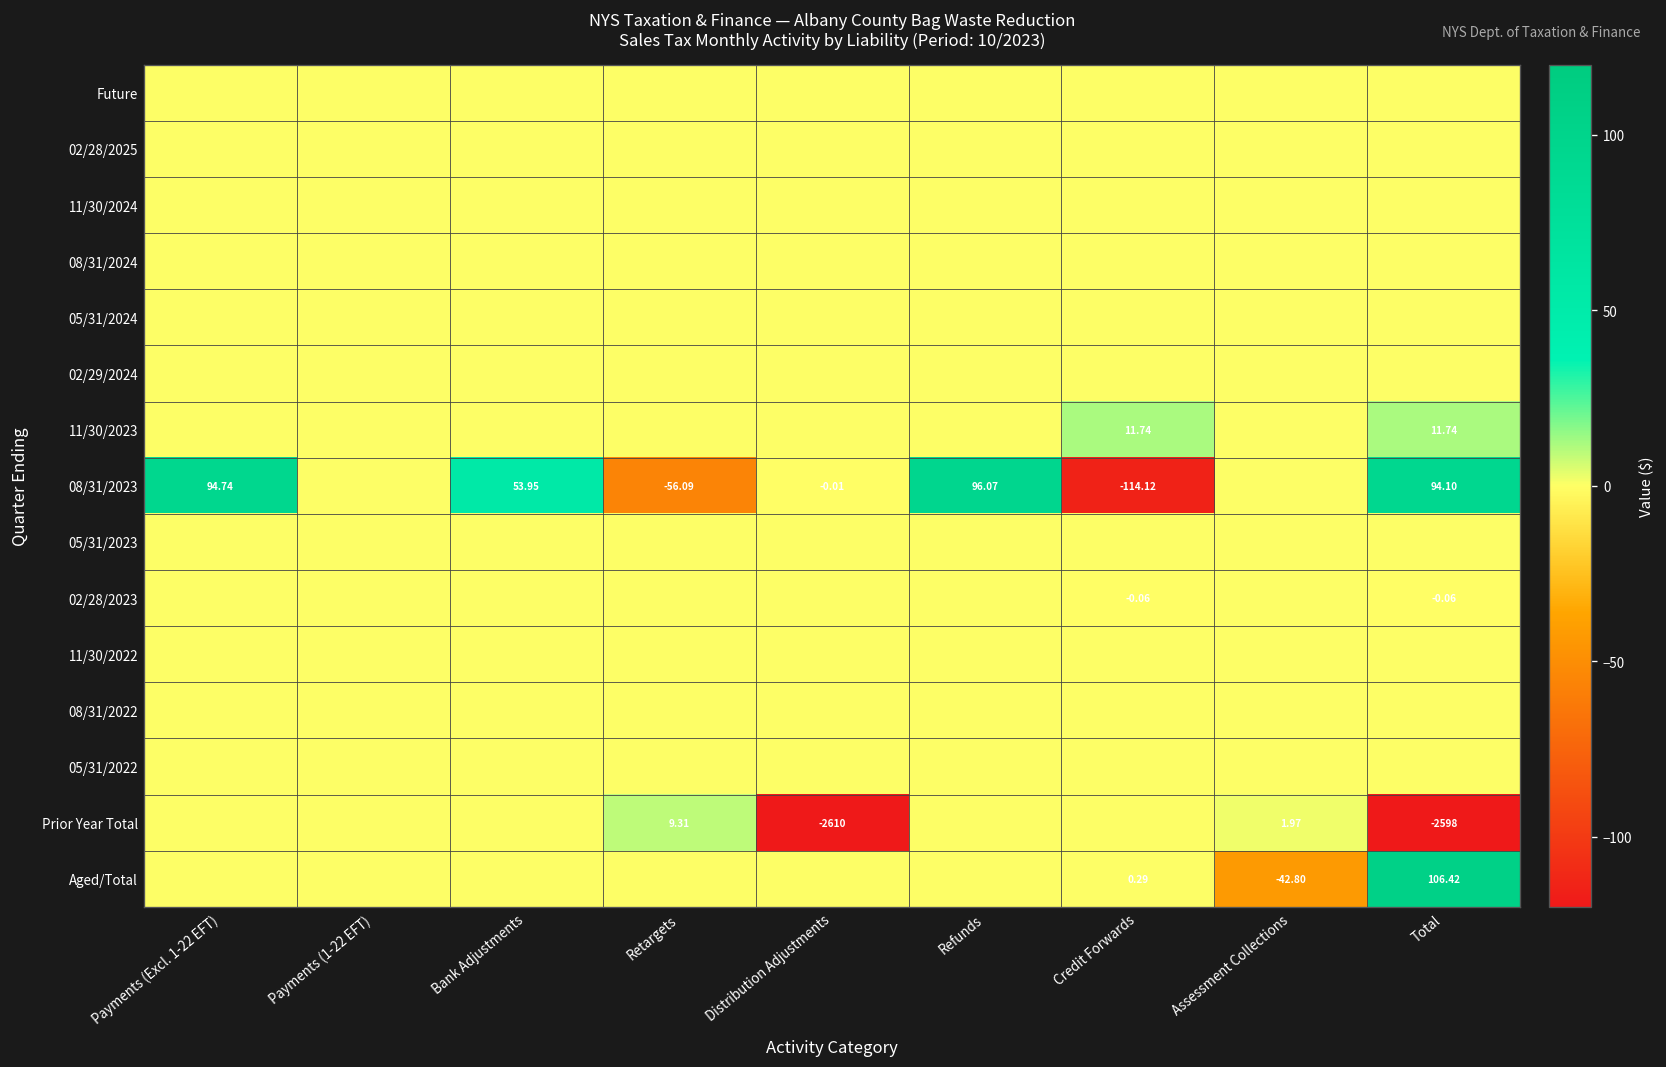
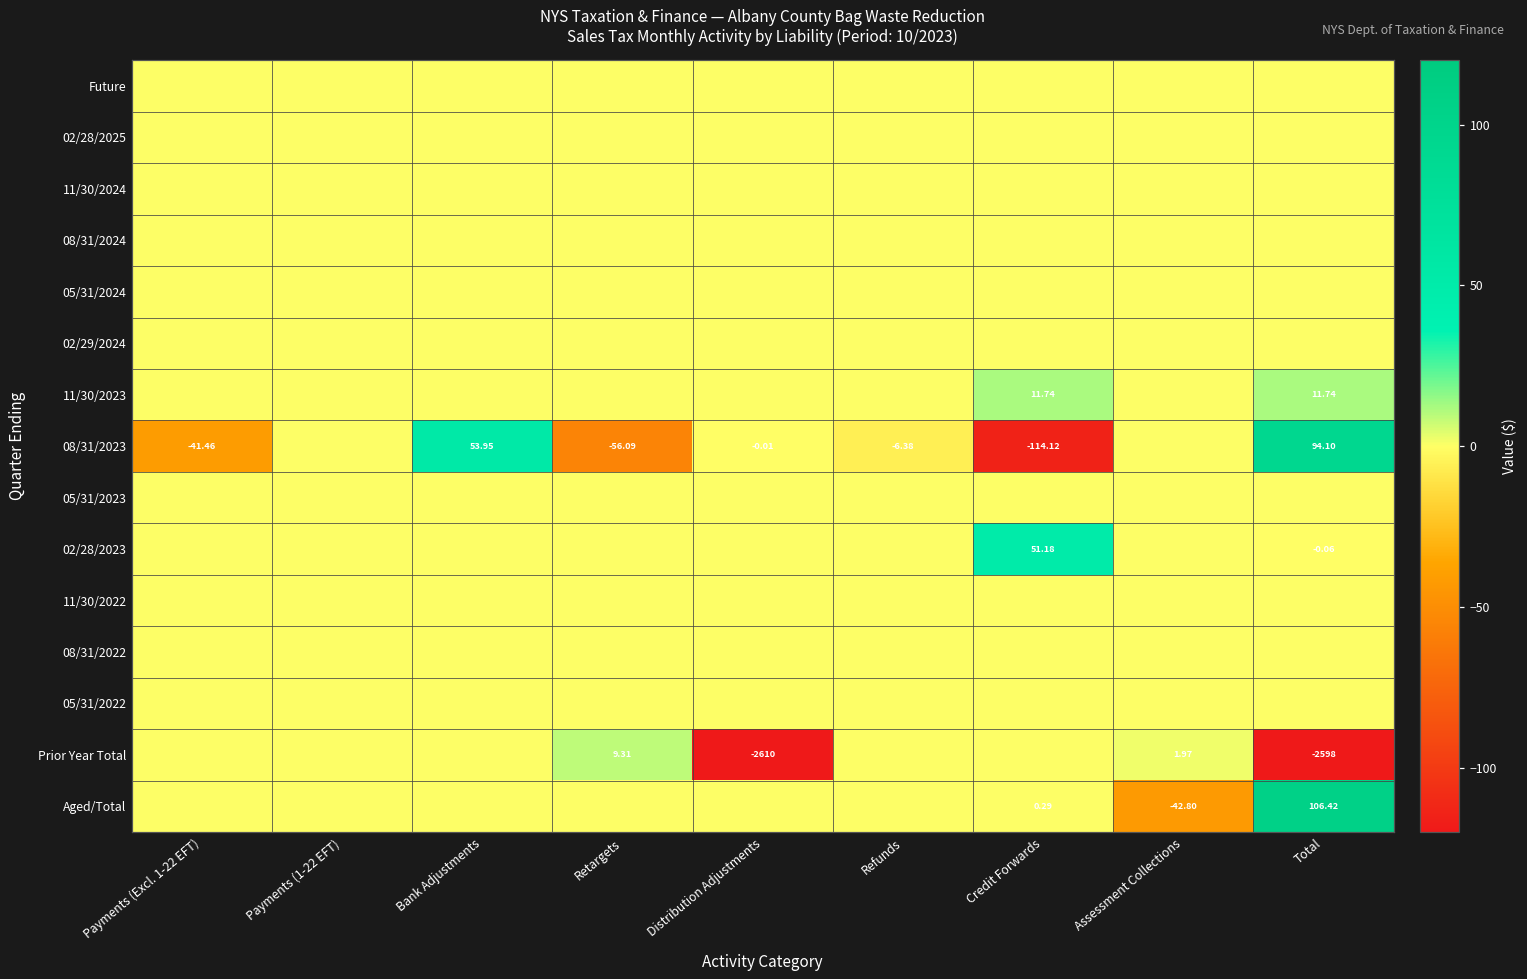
  {
    "11/30/2023": {
      "Credit Forwards": 11.74,
      "Total": 11.74
    },
    "08/31/2023": {
-     "Payments (Excl. 1-22 EFT)": 94.74,
+     "Payments (Excl. 1-22 EFT)": -41.46,
      "Bank Adjustments": 53.95,
      "Retargets": -56.09,
      "Distribution Adjustments": -0.01,
-     "Refunds": 96.07,
+     "Refunds": -6.38,
      "Credit Forwards": -114.12,
      "Total": 94.10
    },
    "02/28/2023": {
-     "Credit Forwards": -0.06,
+     "Credit Forwards": 51.18,
      "Total": -0.06
    },
    "Prior Year Total": {
      "Retargets": 9.31,
      "Distribution Adjustments": -2610,
      "Assessment Collections": 1.97,
      "Total": -2598
    },
    "Aged/Total": {
      "Credit Forwards": 0.29,
      "Assessment Collections": -42.80,
      "Total": 106.42
    }
  }
